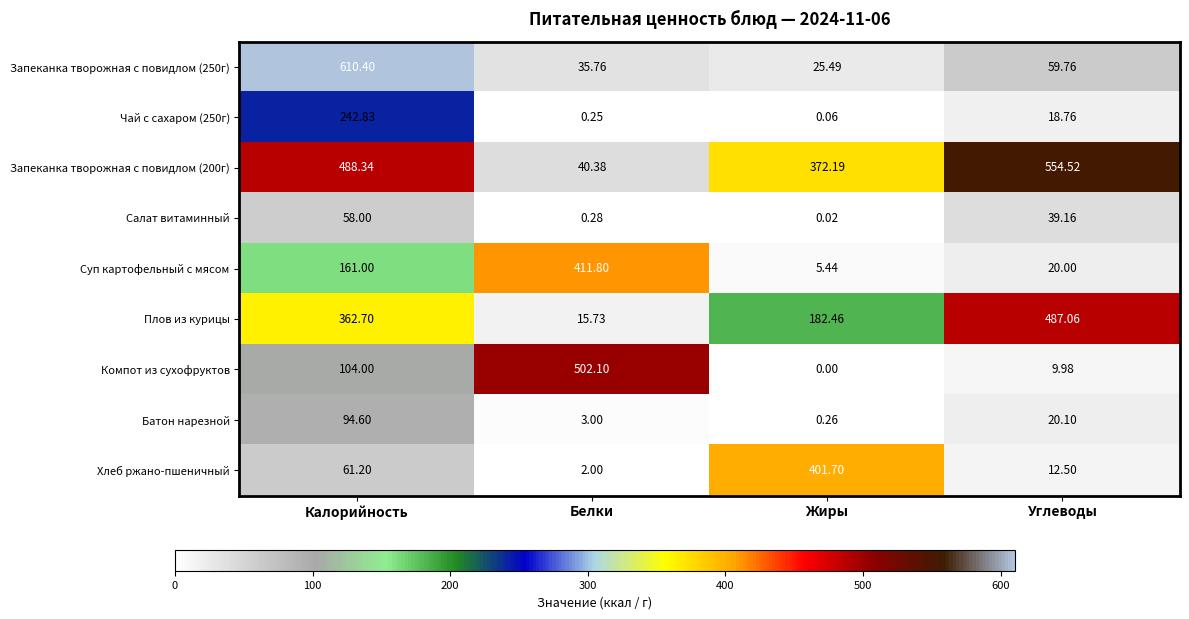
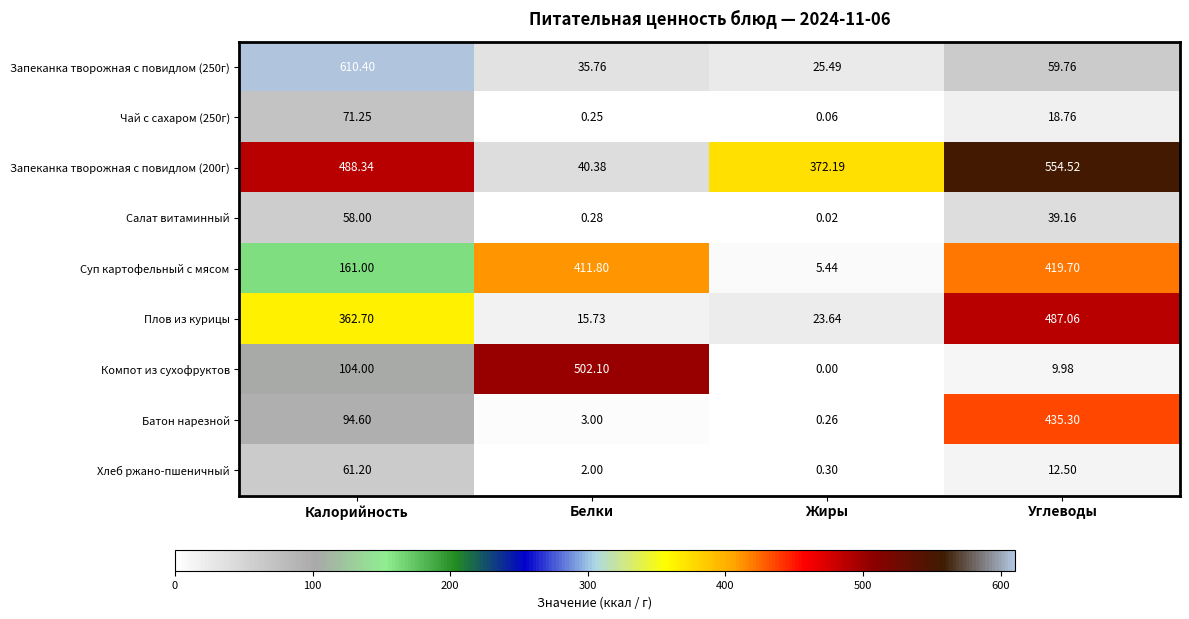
  {
    "Запеканка творожная с повидлом (250г)": {
      "Калорийность": 610.40,
      "Белки": 35.76,
      "Жиры": 25.49,
      "Углеводы": 59.76
    },
    "Чай с сахаром (250г)": {
-     "Калорийность": 242.83,
+     "Калорийность": 71.25,
      "Белки": 0.25,
      "Жиры": 0.06,
      "Углеводы": 18.76
    },
    "Запеканка творожная с повидлом (200г)": {
      "Калорийность": 488.34,
      "Белки": 40.38,
      "Жиры": 372.19,
      "Углеводы": 554.52
    },
    "Салат витаминный": {
      "Калорийность": 58.00,
      "Белки": 0.28,
      "Жиры": 0.02,
      "Углеводы": 39.16
    },
    "Суп картофельный с мясом": {
      "Калорийность": 161.00,
      "Белки": 411.80,
      "Жиры": 5.44,
-     "Углеводы": 20.00
+     "Углеводы": 419.70
    },
    "Плов из курицы": {
      "Калорийность": 362.70,
      "Белки": 15.73,
-     "Жиры": 182.46,
+     "Жиры": 23.64,
      "Углеводы": 487.06
    },
    "Компот из сухофруктов": {
      "Калорийность": 104.00,
      "Белки": 502.10,
      "Жиры": 0.00,
      "Углеводы": 9.98
    },
    "Батон нарезной": {
      "Калорийность": 94.60,
      "Белки": 3.00,
      "Жиры": 0.26,
-     "Углеводы": 20.10
+     "Углеводы": 435.30
    },
    "Хлеб ржано-пшеничный": {
      "Калорийность": 61.20,
      "Белки": 2.00,
-     "Жиры": 401.70,
+     "Жиры": 0.30,
      "Углеводы": 12.50
    }
  }
